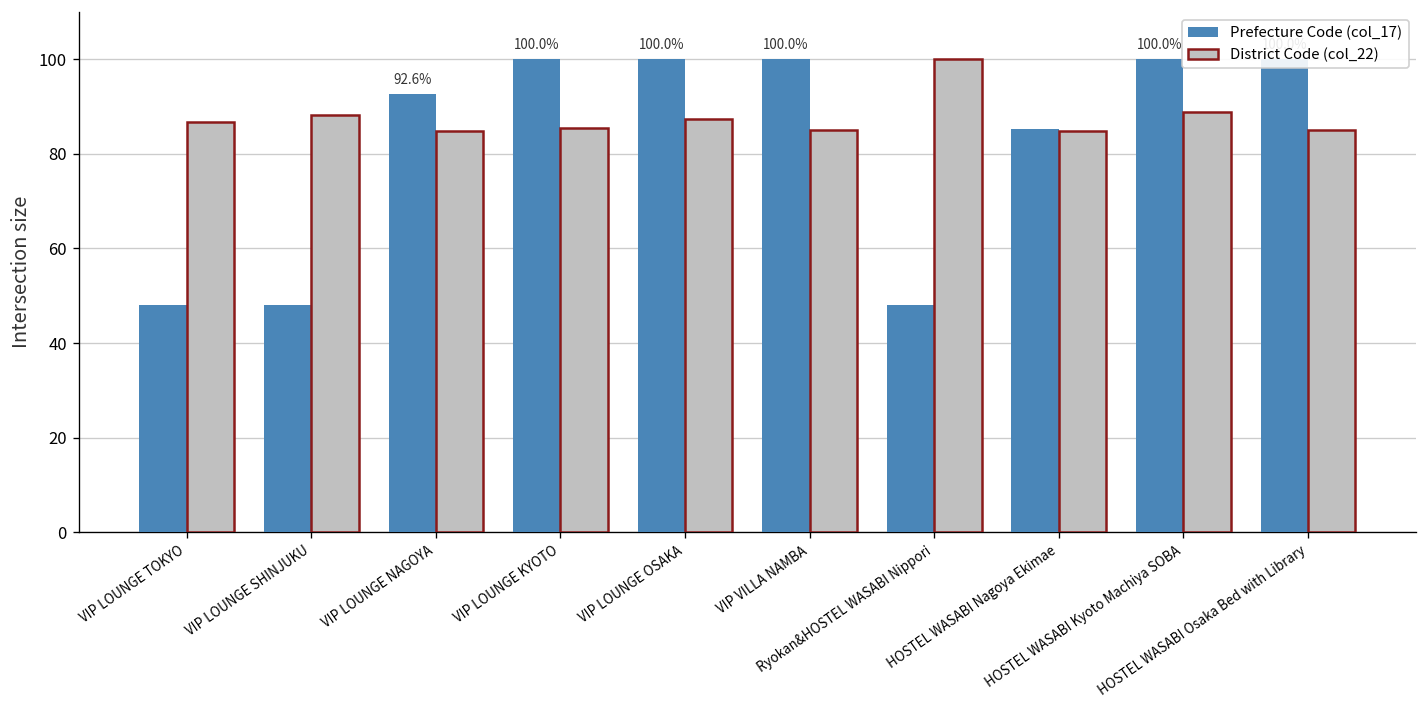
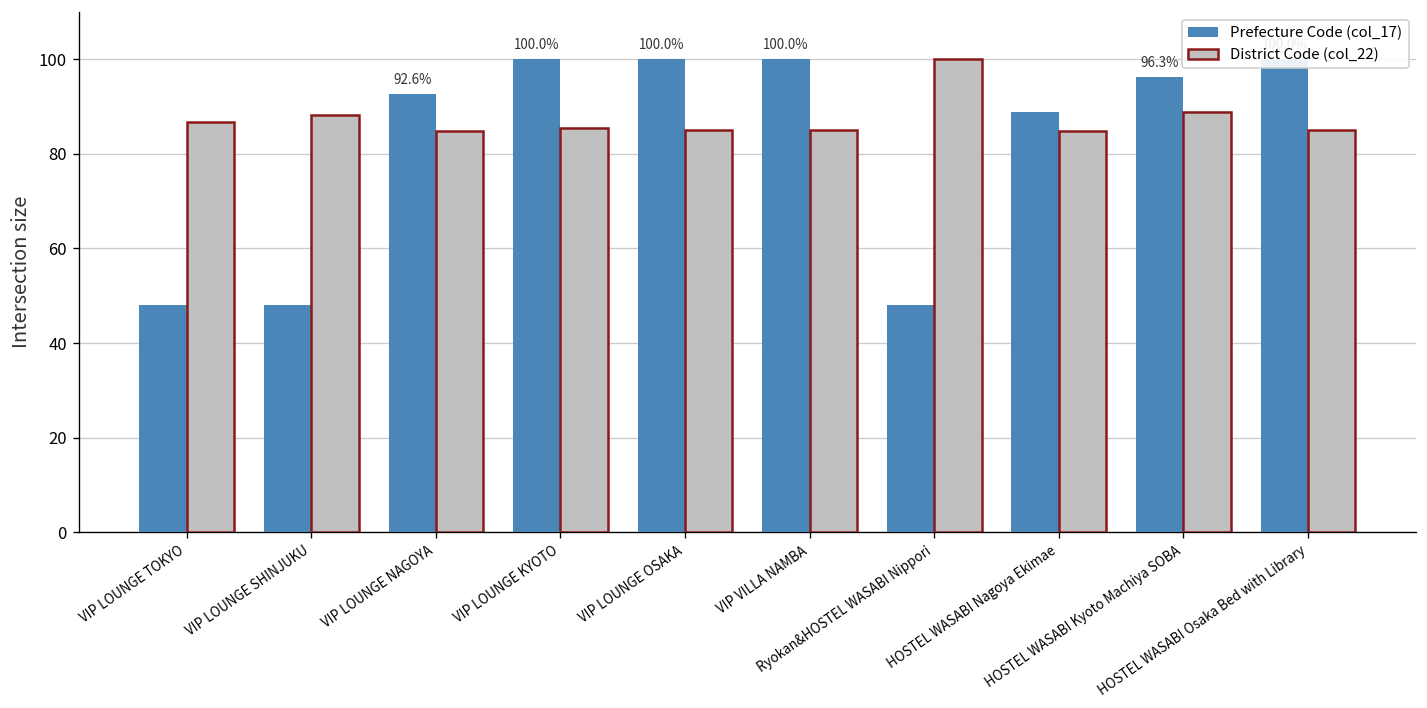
  {
    "Prefecture Code (col_17)": {
      "VIP LOUNGE NAGOYA": "92.6%",
      "VIP LOUNGE KYOTO": "100.0%",
      "VIP LOUNGE OSAKA": "100.0%",
      "VIP VILLA NAMBA": "100.0%",
-     "HOSTEL WASABI Nagoya Ekimae": "85",
-     "HOSTEL WASABI Kyoto Machiya SOBA": "100.0%"
+     "HOSTEL WASABI Nagoya Ekimae": "89",
+     "HOSTEL WASABI Kyoto Machiya SOBA": "96.3%"
    },
    "District Code (col_22)": {
      "VIP LOUNGE TOKYO": "87",
      "VIP LOUNGE SHINJUKU": "88",
      "VIP LOUNGE NAGOYA": "85",
      "VIP LOUNGE KYOTO": "85",
-     "VIP LOUNGE OSAKA": "87",
+     "VIP LOUNGE OSAKA": "85",
      "VIP VILLA NAMBA": "85",
      "Ryokan&HOSTEL WASABI Nippori": "100",
      "HOSTEL WASABI Nagoya Ekimae": "85",
      "HOSTEL WASABI Kyoto Machiya SOBA": "89",
      "HOSTEL WASABI Osaka Bed with Library": "85"
    }
  }
